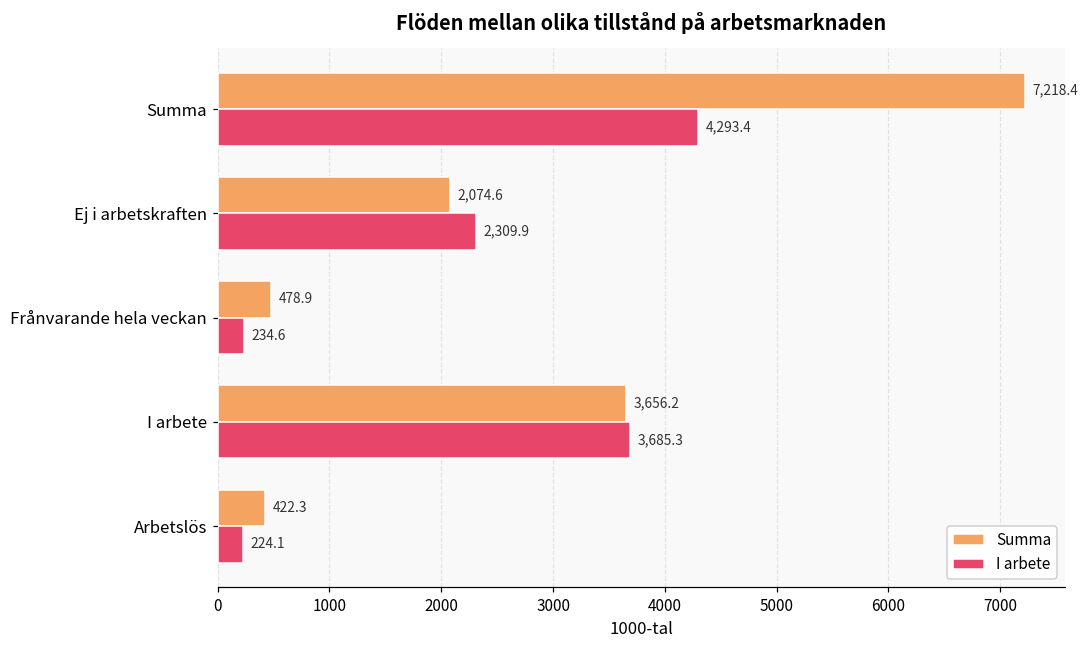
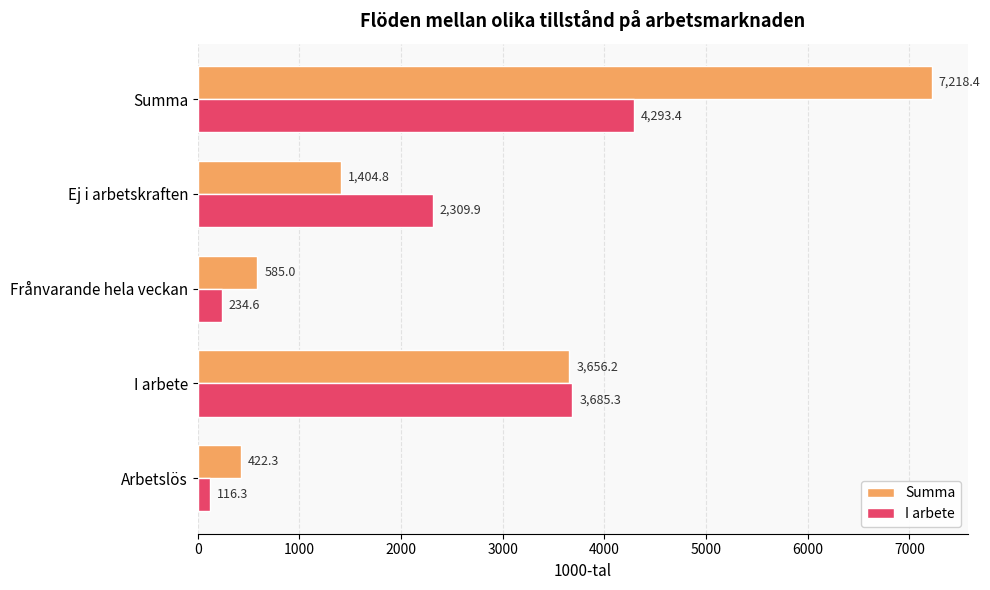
  {
    "Summa": {
      "Summa": "7,218.4",
-     "Ej i arbetskraften": "2,074.6",
-     "Frånvarande hela veckan": "478.9",
+     "Ej i arbetskraften": "1,404.8",
+     "Frånvarande hela veckan": "585.0",
      "I arbete": "3,656.2",
      "Arbetslös": "422.3"
    },
    "I arbete": {
      "Summa": "4,293.4",
      "Ej i arbetskraften": "2,309.9",
      "Frånvarande hela veckan": "234.6",
      "I arbete": "3,685.3",
-     "Arbetslös": "224.1"
+     "Arbetslös": "116.3"
    }
  }
